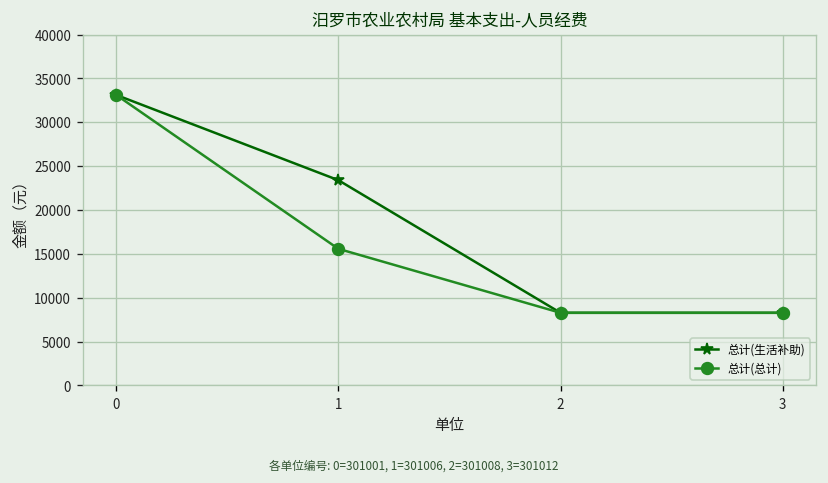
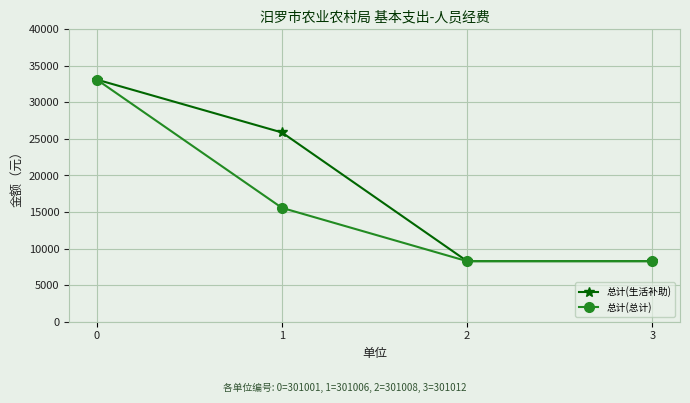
  {
    "总计(生活补助)": {
-     "1": 23000
+     "1": 26000
    },
    "总计(总计)": {
      "1": 16000
    }
  }
